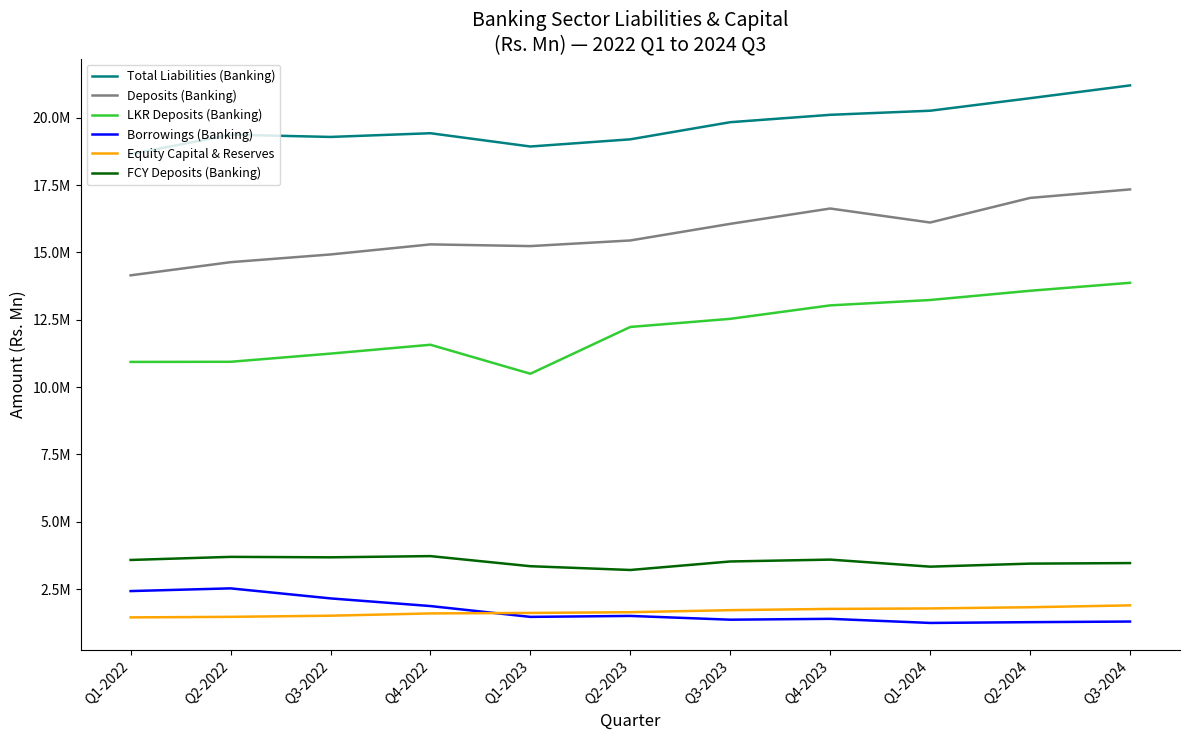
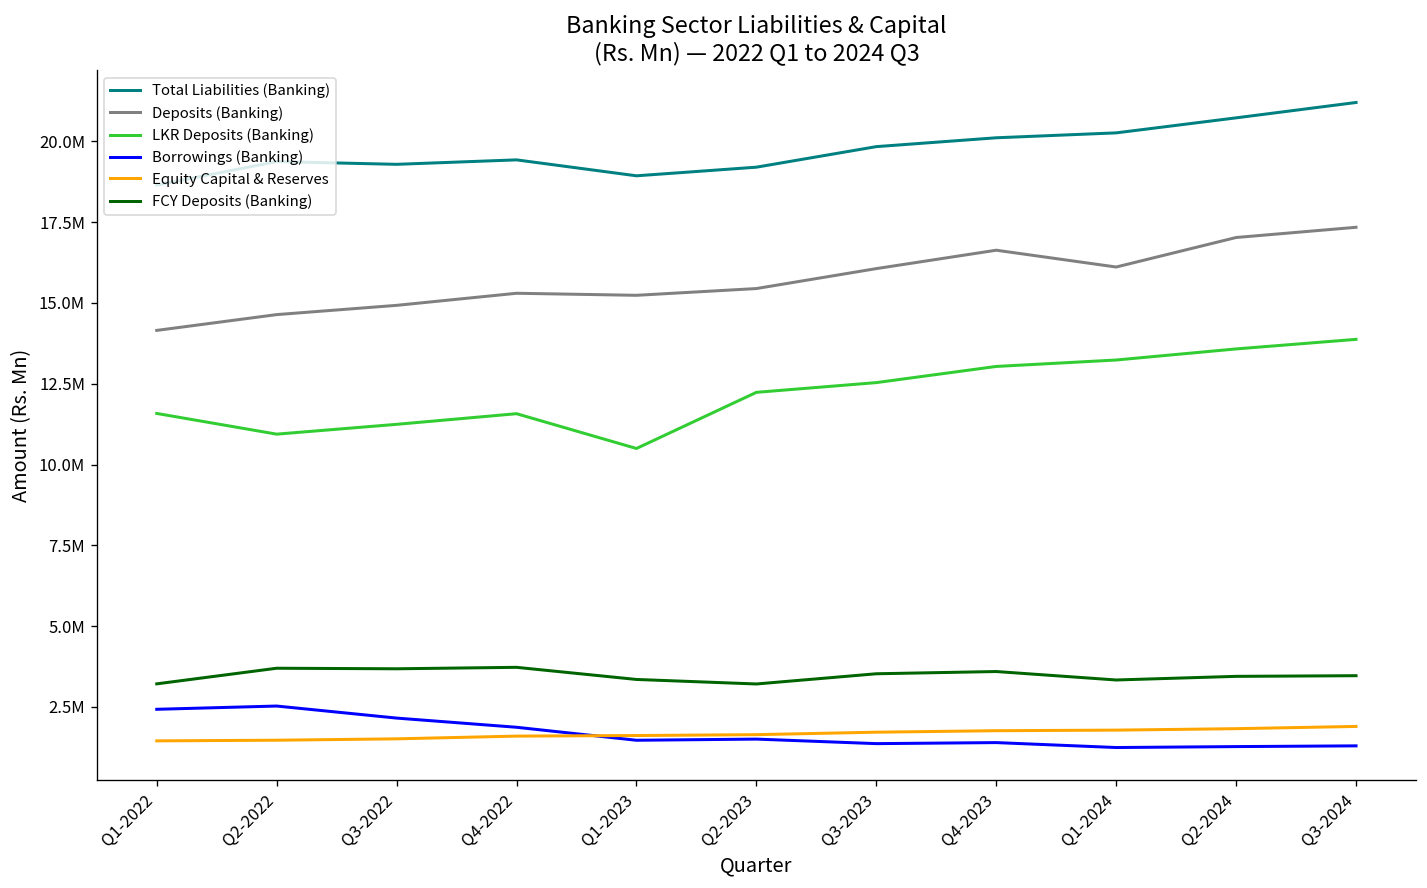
  {
    "Total Liabilities (Banking)": {
      "Q3-2022": 19300000,
      "Q4-2022": 19400000,
      "Q1-2023": 18900000,
      "Q2-2023": 19200000,
      "Q3-2023": 19800000,
      "Q4-2023": 20100000,
      "Q1-2024": 20300000,
      "Q2-2024": 20700000,
      "Q3-2024": 21200000
    },
    "Deposits (Banking)": {
      "Q1-2022": 14100000,
      "Q2-2022": 14600000,
      "Q3-2022": 14900000,
      "Q4-2022": 15300000,
      "Q1-2023": 15200000,
      "Q2-2023": 15400000,
      "Q3-2023": 16100000,
      "Q4-2023": 16600000,
      "Q1-2024": 16100000,
      "Q2-2024": 17000000,
      "Q3-2024": 17300000
    },
    "LKR Deposits (Banking)": {
-     "Q1-2022": 10900000,
+     "Q1-2022": 11600000,
      "Q2-2022": 10900000,
      "Q3-2022": 11200000,
      "Q4-2022": 11600000,
      "Q1-2023": 10500000,
      "Q2-2023": 12200000,
      "Q3-2023": 12500000,
      "Q4-2023": 13000000,
      "Q1-2024": 13200000,
      "Q2-2024": 13600000,
      "Q3-2024": 13900000
    },
    "Borrowings (Banking)": {
      "Q1-2022": 2400000,
      "Q2-2022": 2500000,
      "Q3-2022": 2200000,
      "Q4-2022": 1900000,
      "Q1-2023": 1500000,
      "Q2-2023": 1500000,
      "Q3-2023": 1400000,
      "Q4-2023": 1400000,
      "Q1-2024": 1200000,
      "Q2-2024": 1300000,
      "Q3-2024": 1300000
    },
    "Equity Capital & Reserves": {
      "Q1-2022": 1500000,
      "Q2-2022": 1500000,
      "Q3-2022": 1500000,
      "Q4-2022": 1600000,
      "Q1-2023": 1600000,
      "Q2-2023": 1600000,
      "Q3-2023": 1700000,
      "Q4-2023": 1800000,
      "Q1-2024": 1800000,
      "Q2-2024": 1800000,
      "Q3-2024": 1900000
    },
    "FCY Deposits (Banking)": {
-     "Q1-2022": 3600000,
+     "Q1-2022": 3200000,
      "Q2-2022": 3700000,
      "Q3-2022": 3700000,
      "Q4-2022": 3700000,
      "Q1-2023": 3400000,
      "Q2-2023": 3200000,
      "Q3-2023": 3500000,
      "Q4-2023": 3600000,
      "Q1-2024": 3300000,
      "Q2-2024": 3400000,
      "Q3-2024": 3500000
    }
  }
